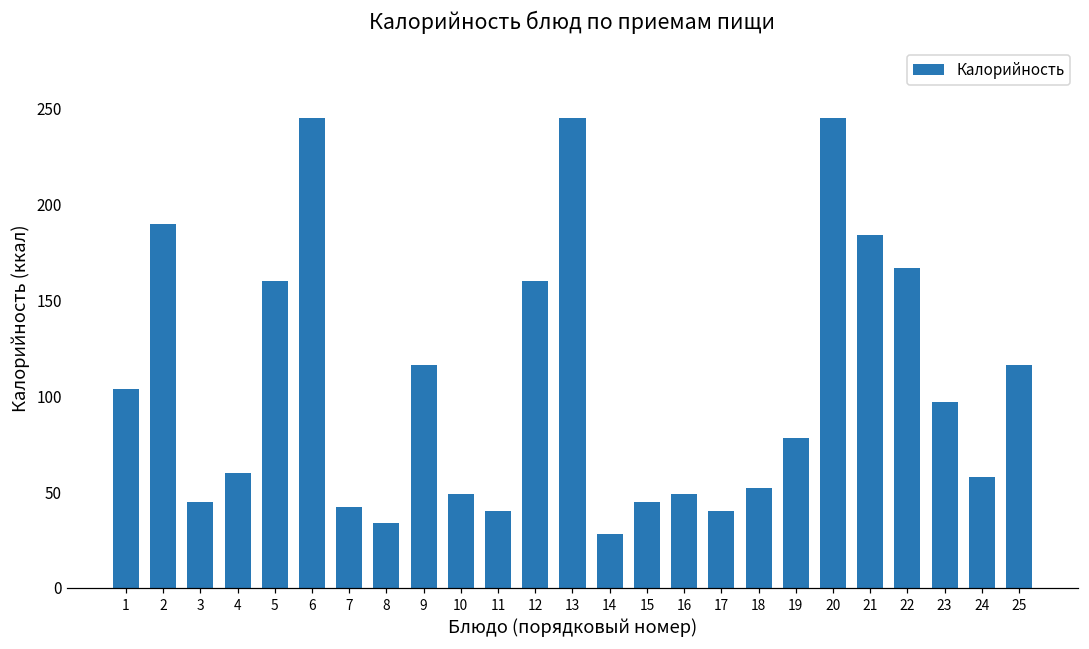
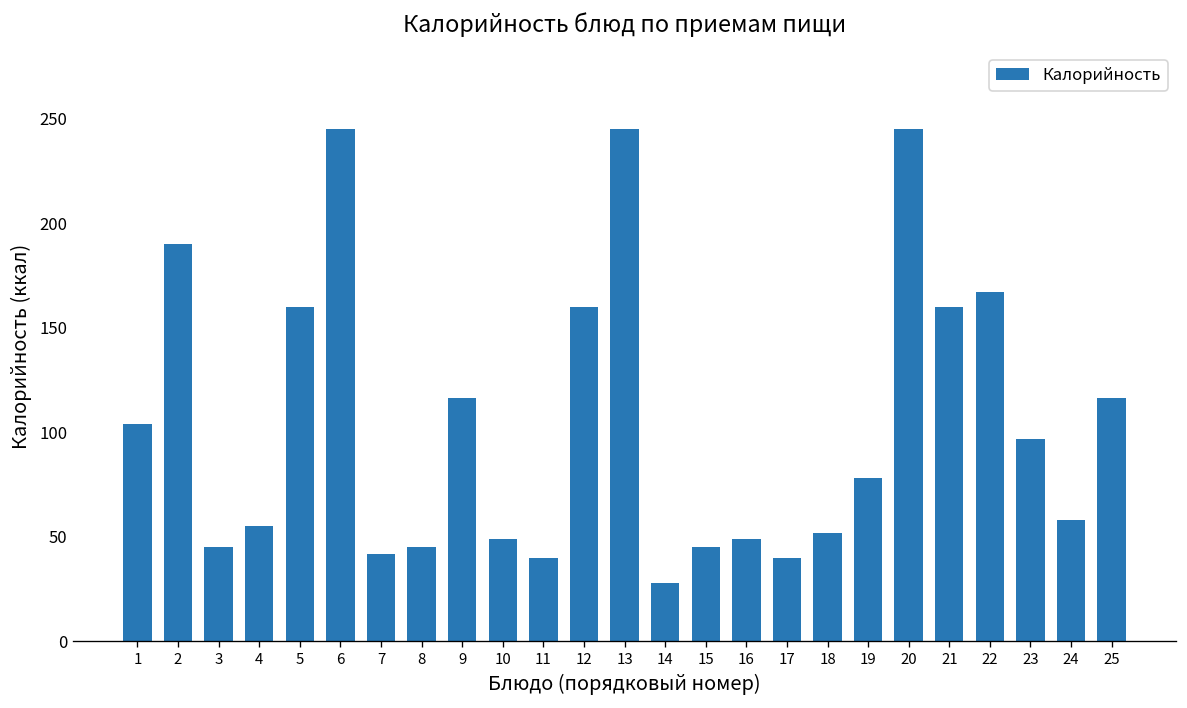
  {
    "1": 104,
    "2": 190,
    "3": 45,
-   "4": 60,
+   "4": 55,
    "5": 160,
    "6": 245,
    "7": 42,
-   "8": 34,
+   "8": 45,
    "9": 116,
    "10": 49,
    "11": 40,
    "12": 160,
    "13": 245,
    "14": 28,
    "15": 45,
    "16": 49,
    "17": 40,
    "18": 52,
    "19": 78,
    "20": 245,
-   "21": 184,
+   "21": 160,
    "22": 167,
    "23": 97,
    "24": 58,
    "25": 116
  }
